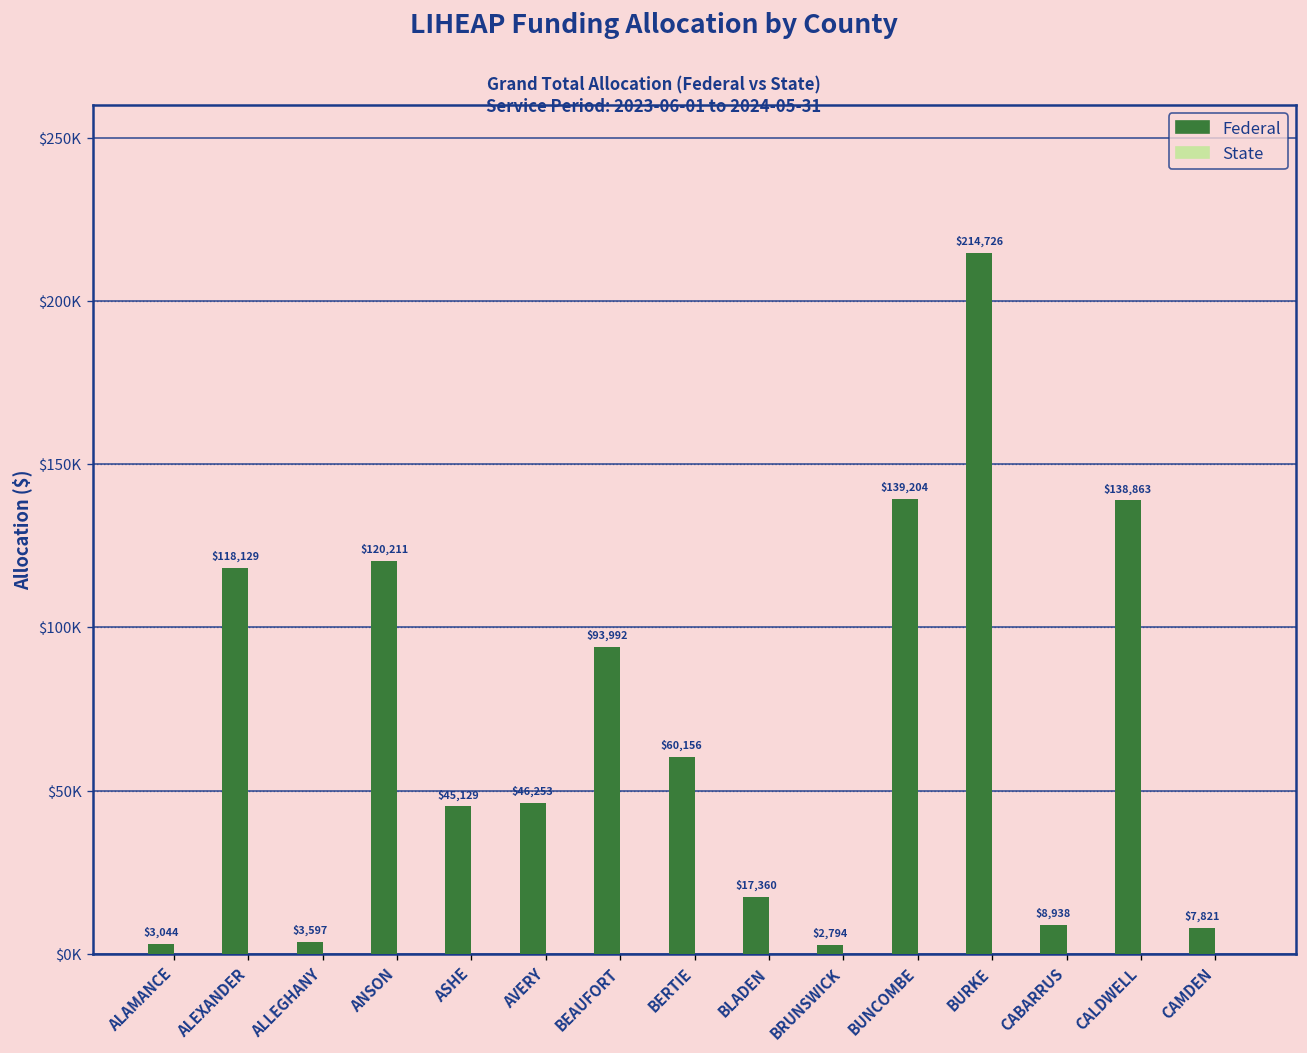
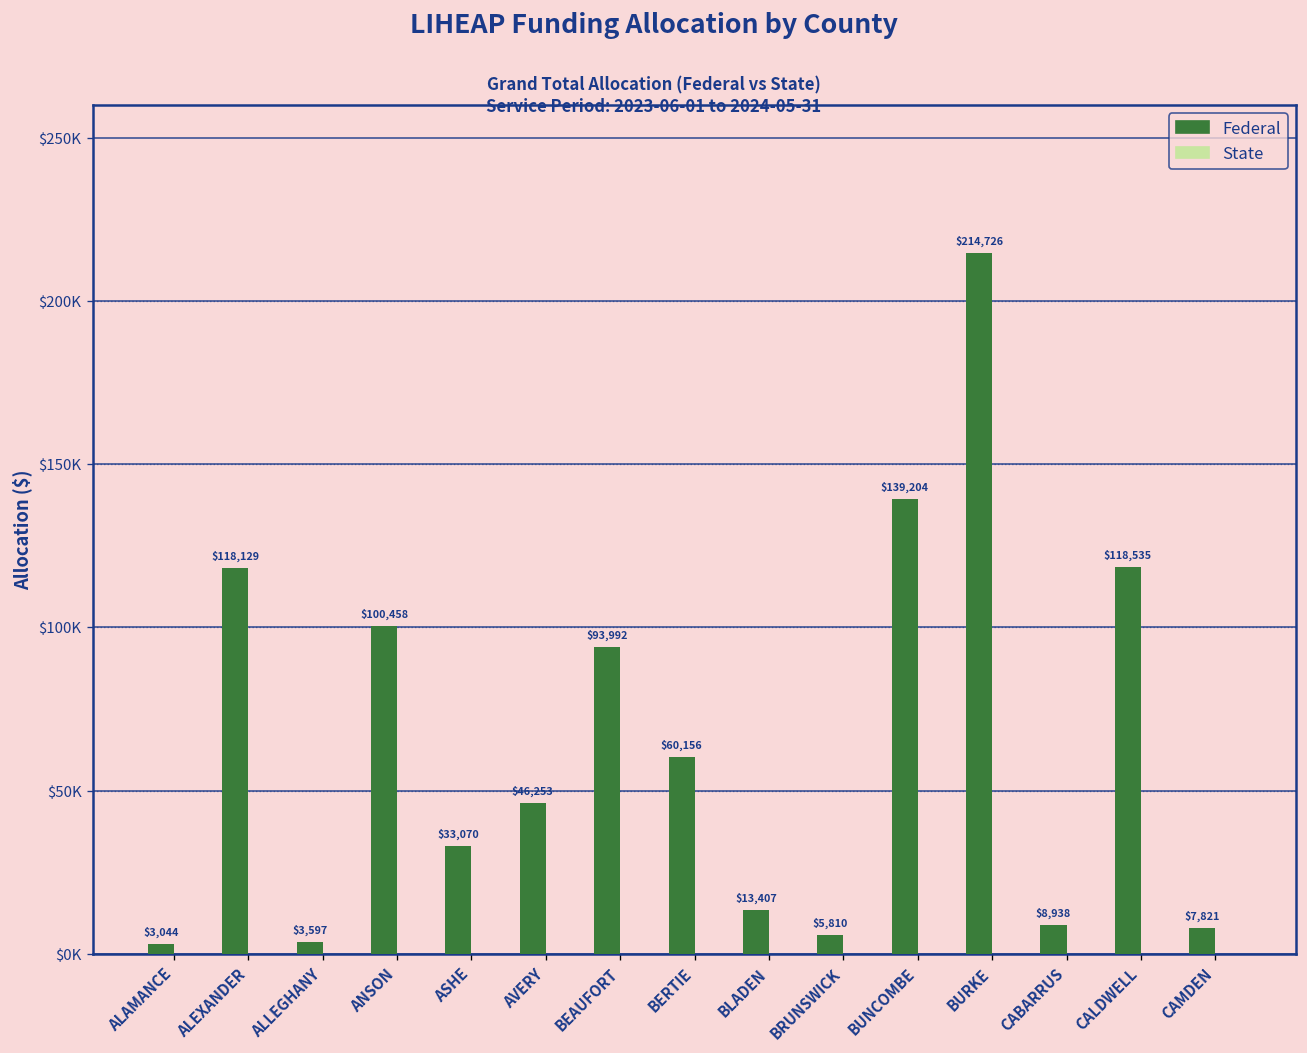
  {
    "Federal": {
      "ALAMANCE": "$3,044",
      "ALEXANDER": "$118,129",
      "ALLEGHANY": "$3,597",
-     "ANSON": "$120,211",
-     "ASHE": "$45,129",
+     "ANSON": "$100,458",
+     "ASHE": "$33,070",
      "AVERY": "$46,253",
      "BEAUFORT": "$93,992",
      "BERTIE": "$60,156",
-     "BLADEN": "$17,360",
-     "BRUNSWICK": "$2,794",
+     "BLADEN": "$13,407",
+     "BRUNSWICK": "$5,810",
      "BUNCOMBE": "$139,204",
      "BURKE": "$214,726",
      "CABARRUS": "$8,938",
-     "CALDWELL": "$138,863",
+     "CALDWELL": "$118,535",
      "CAMDEN": "$7,821"
    },
    "State": {
      "ALAMANCE": "$0",
      "ALEXANDER": "$0",
      "ALLEGHANY": "$0",
      "ANSON": "$0",
      "ASHE": "$0",
      "AVERY": "$0",
      "BEAUFORT": "$0",
      "BERTIE": "$0",
      "BLADEN": "$0",
      "BRUNSWICK": "$0",
      "BUNCOMBE": "$0",
      "BURKE": "$0",
      "CABARRUS": "$0",
      "CALDWELL": "$0",
      "CAMDEN": "$0"
    }
  }
